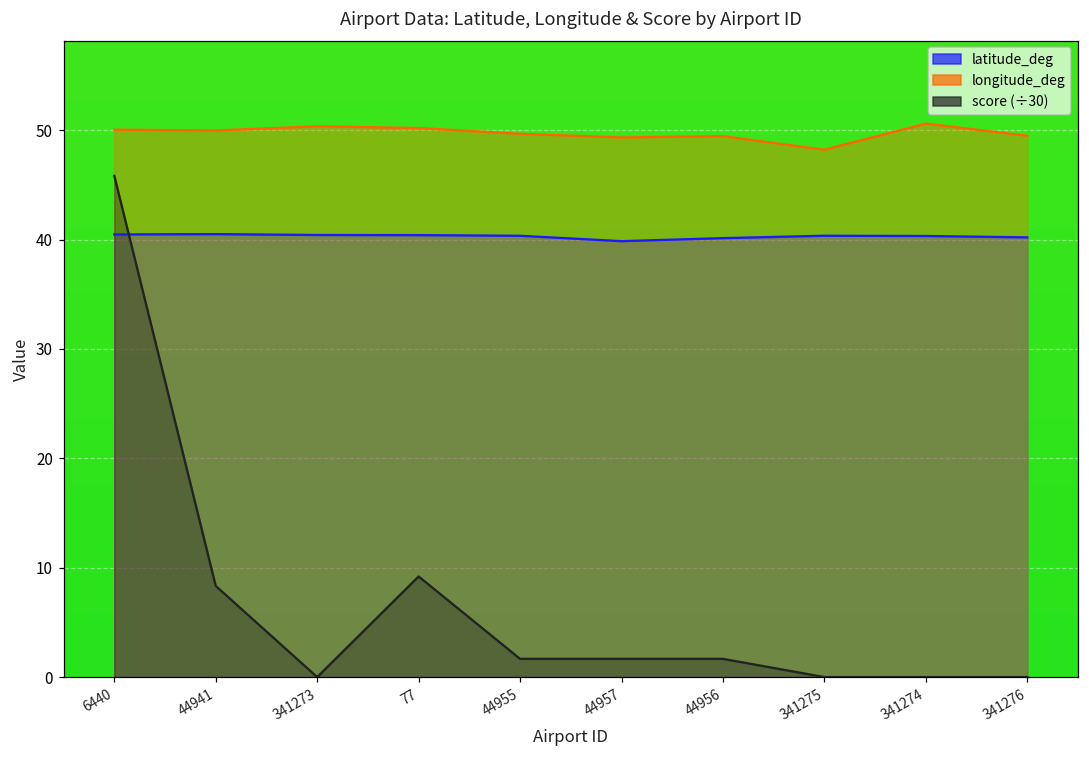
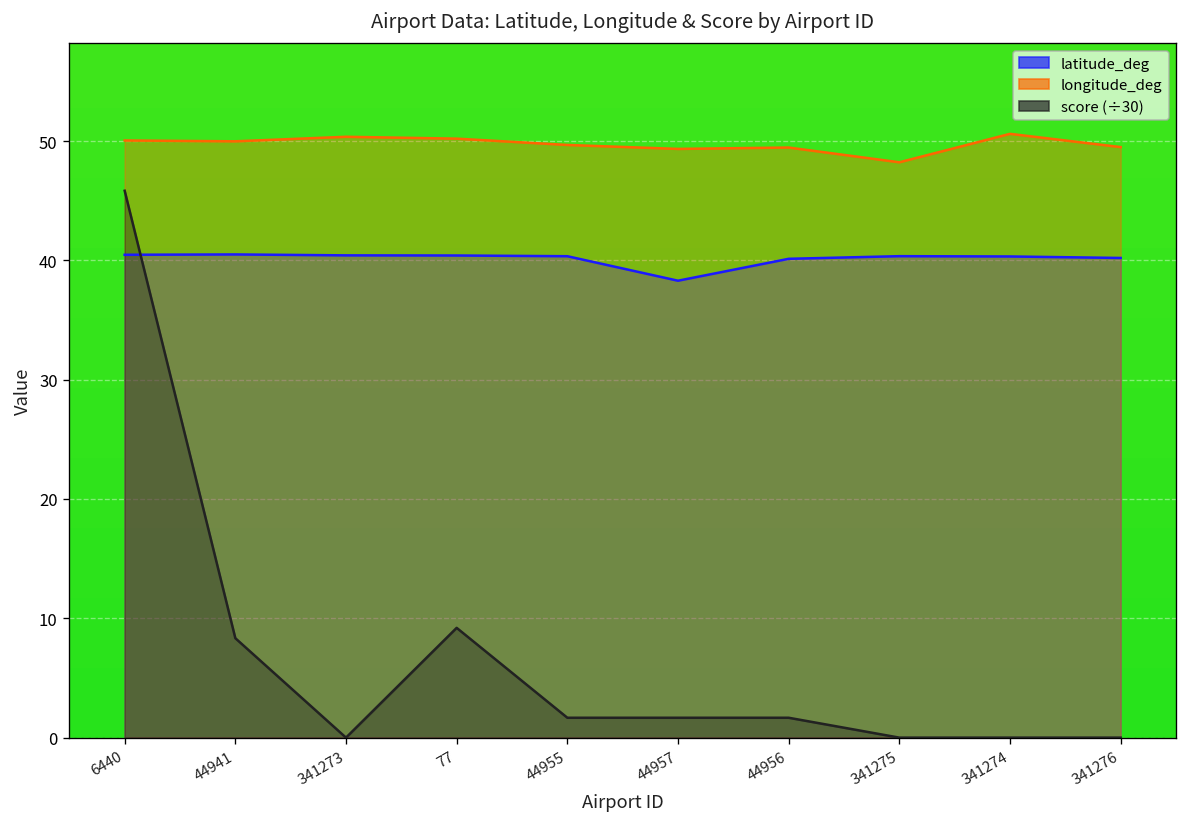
  {
    "latitude_deg": {
      "6440": 40,
      "44941": 40,
      "341273": 40,
      "77": 40,
      "44955": 40,
-     "44957": 40,
+     "44957": 38,
      "44956": 40,
      "341275": 40,
      "341274": 40,
      "341276": 40
    },
    "longitude_deg": {
      "6440": 50,
      "44941": 50,
      "341273": 50,
      "77": 50,
      "44955": 50,
      "44957": 49,
      "44956": 49,
      "341275": 48,
      "341274": 51,
      "341276": 49
    },
    "score (÷30)": {
      "6440": 46,
      "44941": 8,
      "341273": 0,
      "77": 9,
      "44955": 2,
      "44957": 2,
      "44956": 2,
      "341275": 0,
      "341274": 0,
      "341276": 0
    }
  }
